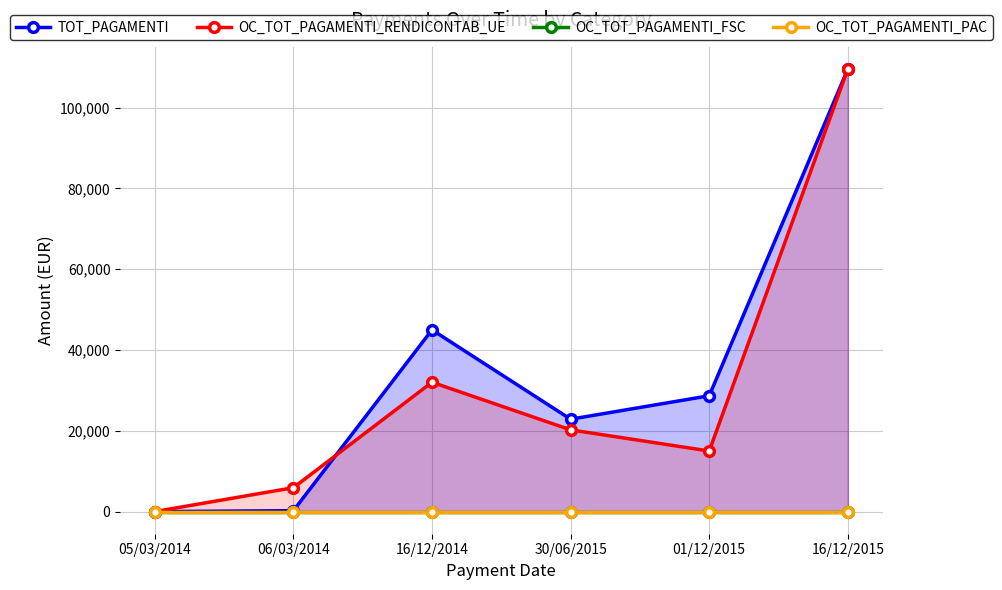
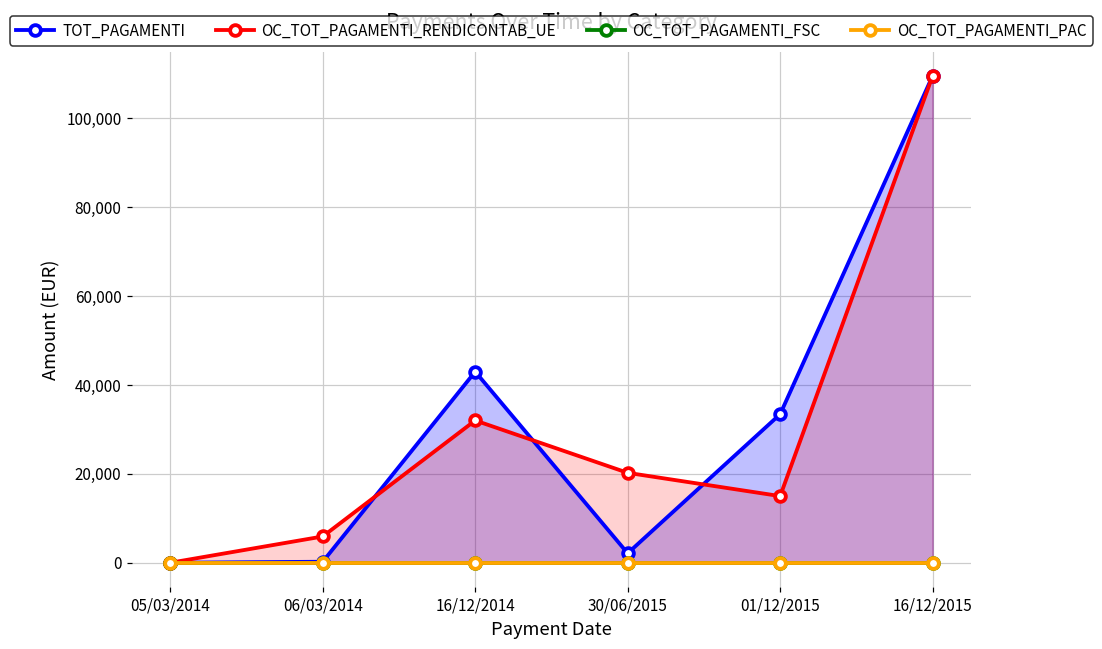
  {
    "TOT_PAGAMENTI": {
-     "16/12/2014": "45,000",
-     "30/06/2015": "23,000",
-     "01/12/2015": "29,000"
+     "16/12/2014": "43,000",
+     "30/06/2015": "2,000",
+     "01/12/2015": "33,000"
    },
    "OC_TOT_PAGAMENTI_RENDICONTAB_UE": {
      "06/03/2014": "6,000",
      "16/12/2014": "32,000",
      "30/06/2015": "20,000",
      "01/12/2015": "15,000"
    },
    "OC_TOT_PAGAMENTI_PAC": {
      "16/12/2014": "0",
      "30/06/2015": "0",
      "01/12/2015": "0",
      "16/12/2015": "0"
    }
  }
